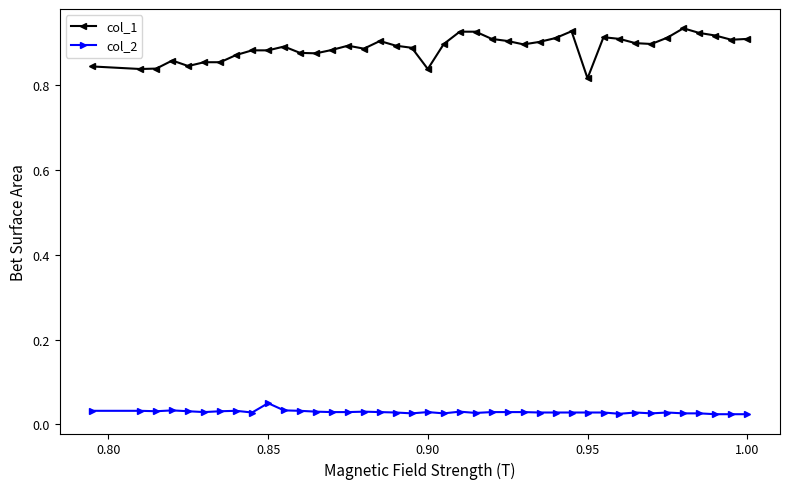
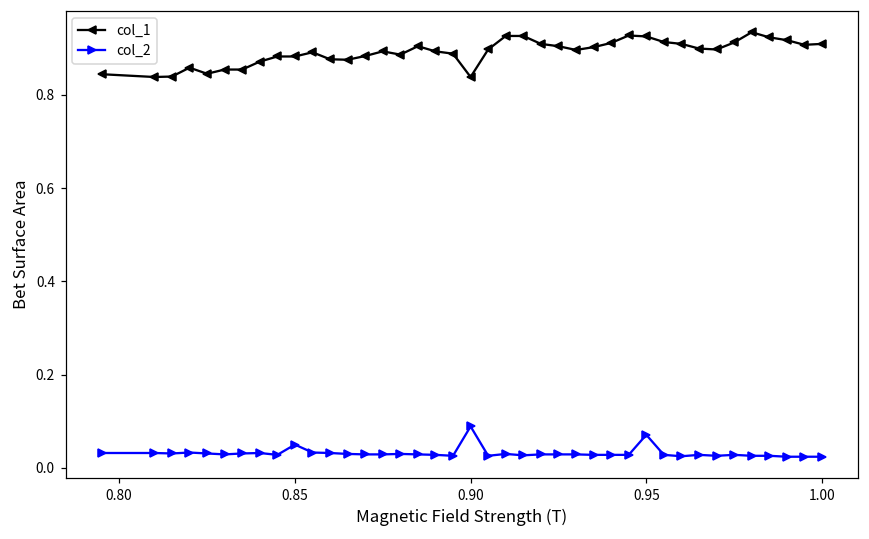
  {
    "col_1": {
      "0.85": 0.88,
      "0.90": 0.84,
-     "0.95": 0.82,
+     "0.95": 0.93,
      "1.00": 0.91
    },
    "col_2": {
      "0.85": 0.05,
-     "0.90": 0.03,
-     "0.95": 0.03,
+     "0.90": 0.09,
+     "0.95": 0.07,
      "1.00": 0.02
    }
  }
